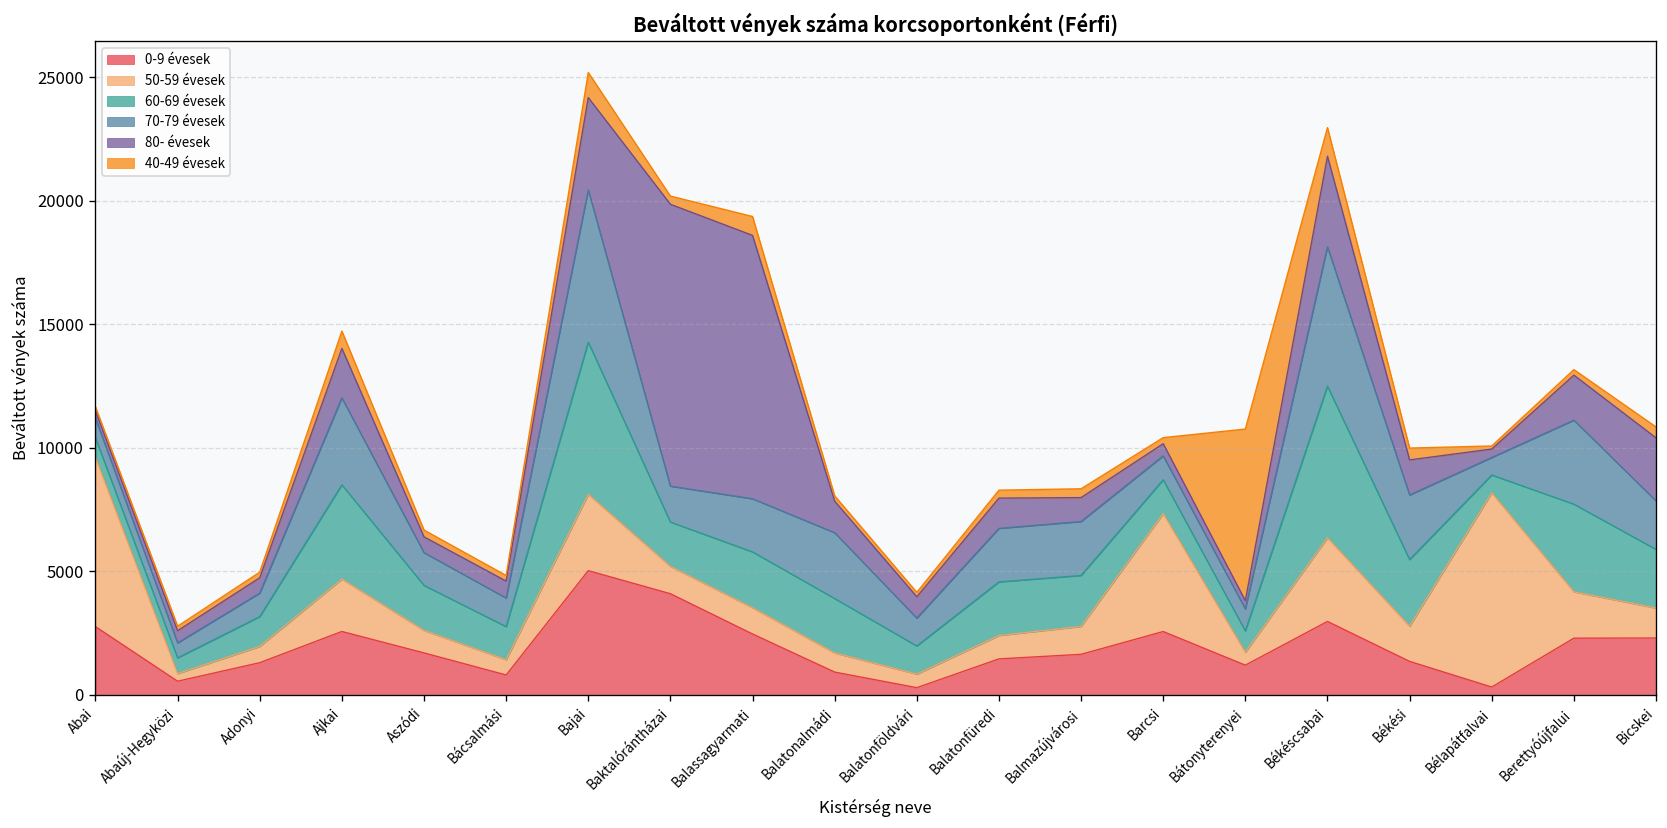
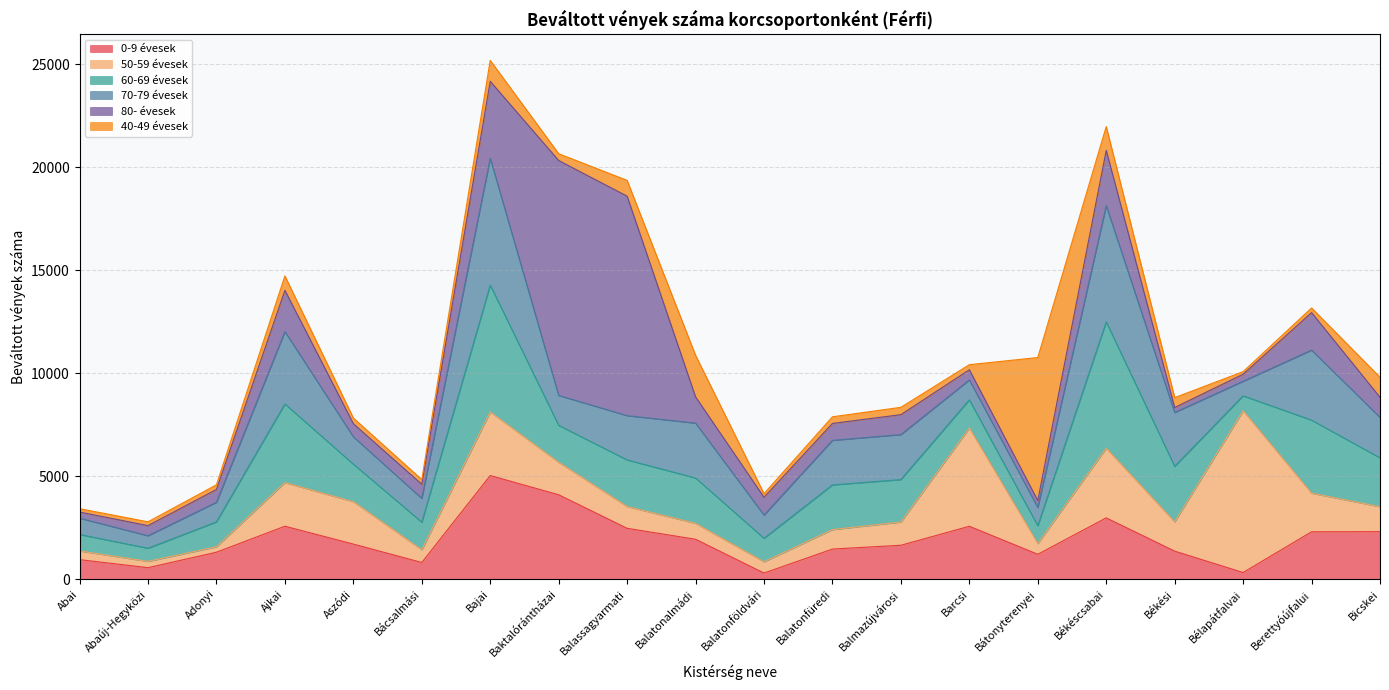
  {
    "0-9 évesek": {
-     "Abai": 2800,
+     "Abai": 900,
      "Abaúj-Hegyközi": 600,
      "Adonyi": 1300,
      "Ajkai": 2600,
      "Aszódi": 1700,
      "Bácsalmási": 800,
      "Bajai": 5000,
      "Baktalórántházai": 4100,
      "Balassagyarmati": 2500,
-     "Balatonalmádi": 900,
+     "Balatonalmádi": 1900,
      "Balatonföldvári": 300,
      "Balatonfüredi": 1500,
      "Balmazújvárosi": 1600,
      "Barcsi": 2600,
      "Bátonyterenyei": 1200,
      "Békéscsabai": 3000,
      "Békési": 1400,
      "Bélapátfalvai": 300,
      "Berettyóújfalui": 2300,
      "Bicskei": 2300
    },
    "50-59 évesek": {
-     "Abai": 6800,
+     "Abai": 400,
      "Abaúj-Hegyközi": 300,
-     "Adonyi": 700,
+     "Adonyi": 300,
      "Ajkai": 2100,
-     "Aszódi": 900,
+     "Aszódi": 2100,
      "Bácsalmási": 600,
      "Bajai": 3100,
-     "Baktalórántházai": 1100,
+     "Baktalórántházai": 1600,
      "Balassagyarmati": 1100,
      "Balatonalmádi": 800,
      "Balatonföldvári": 500,
      "Balatonfüredi": 900,
      "Balmazújvárosi": 1100,
      "Barcsi": 4800,
      "Bátonyterenyei": 500,
      "Békéscsabai": 3400,
      "Békési": 1400,
      "Bélapátfalvai": 7900,
      "Berettyóújfalui": 1900,
      "Bicskei": 1200
    },
    "80- évesek": {
      "Abai": 300,
      "Abaúj-Hegyközi": 500,
      "Adonyi": 600,
      "Ajkai": 2000,
      "Aszódi": 600,
      "Bácsalmási": 700,
      "Bajai": 3700,
      "Baktalórántházai": 11400,
      "Balassagyarmati": 10700,
      "Balatonalmádi": 1300,
      "Balatonföldvári": 900,
-     "Balatonfüredi": 1200,
+     "Balatonfüredi": 800,
      "Balmazújvárosi": 1000,
      "Barcsi": 500,
      "Bátonyterenyei": 300,
-     "Békéscsabai": 3700,
-     "Békési": 1400,
+     "Békéscsabai": 2700,
+     "Békési": 200,
      "Bélapátfalvai": 300,
      "Berettyóújfalui": 1800,
-     "Bicskei": 2600
+     "Bicskei": 1000
    },
    "40-49 évesek": {
      "Abai": 200,
      "Abaúj-Hegyközi": 200,
      "Adonyi": 200,
      "Ajkai": 700,
      "Aszódi": 300,
      "Bácsalmási": 200,
      "Bajai": 1000,
      "Baktalórántházai": 300,
      "Balassagyarmati": 800,
-     "Balatonalmádi": 200,
+     "Balatonalmádi": 2000,
      "Balatonföldvári": 200,
      "Balatonfüredi": 300,
      "Balmazújvárosi": 400,
      "Barcsi": 200,
      "Bátonyterenyei": 6900,
      "Békéscsabai": 1200,
      "Békési": 500,
      "Bélapátfalvai": 100,
      "Berettyóújfalui": 200,
-     "Bicskei": 400
+     "Bicskei": 1000
    }
  }
